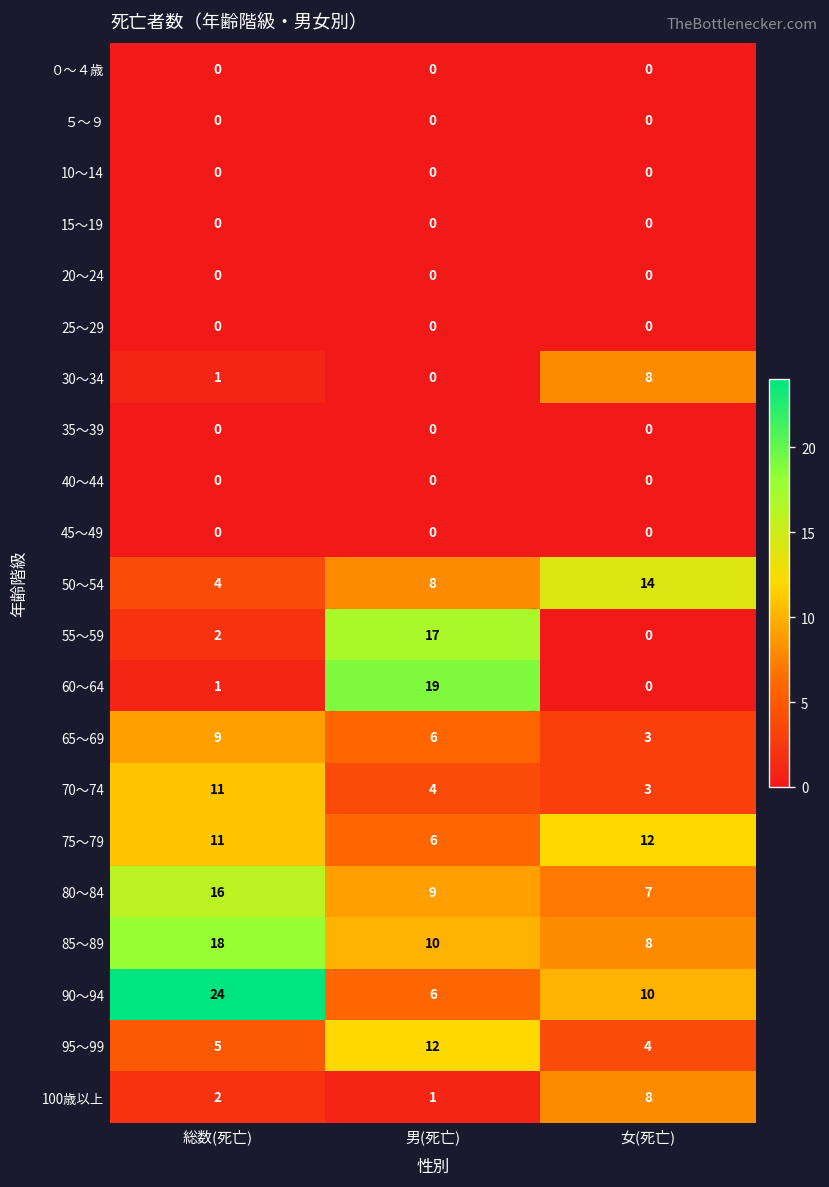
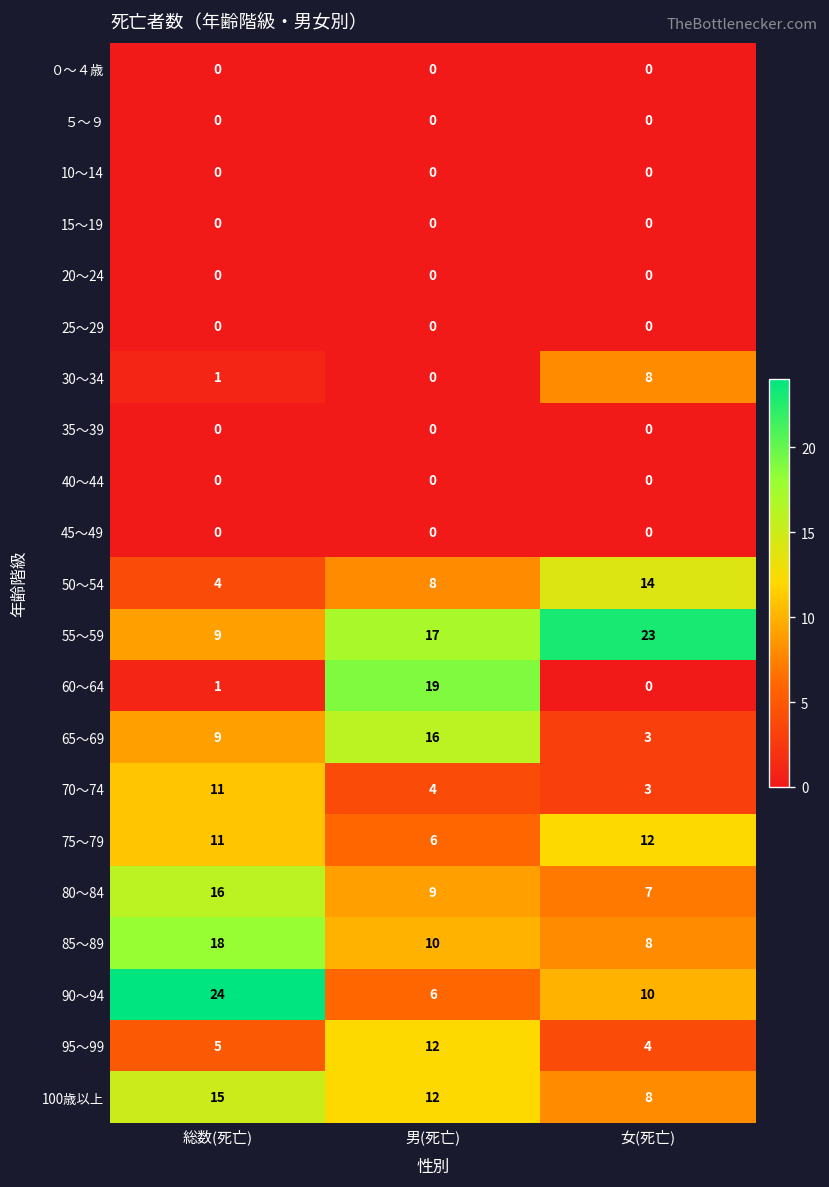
  {
    "０～４歳": {
      "総数(死亡)": 0,
      "男(死亡)": 0,
      "女(死亡)": 0
    },
    "５～９": {
      "総数(死亡)": 0,
      "男(死亡)": 0,
      "女(死亡)": 0
    },
    "10～14": {
      "総数(死亡)": 0,
      "男(死亡)": 0,
      "女(死亡)": 0
    },
    "15～19": {
      "総数(死亡)": 0,
      "男(死亡)": 0,
      "女(死亡)": 0
    },
    "20～24": {
      "総数(死亡)": 0,
      "男(死亡)": 0,
      "女(死亡)": 0
    },
    "25～29": {
      "総数(死亡)": 0,
      "男(死亡)": 0,
      "女(死亡)": 0
    },
    "30～34": {
      "総数(死亡)": 1,
      "男(死亡)": 0,
      "女(死亡)": 8
    },
    "35～39": {
      "総数(死亡)": 0,
      "男(死亡)": 0,
      "女(死亡)": 0
    },
    "40～44": {
      "総数(死亡)": 0,
      "男(死亡)": 0,
      "女(死亡)": 0
    },
    "45～49": {
      "総数(死亡)": 0,
      "男(死亡)": 0,
      "女(死亡)": 0
    },
    "50～54": {
      "総数(死亡)": 4,
      "男(死亡)": 8,
      "女(死亡)": 14
    },
    "55～59": {
-     "総数(死亡)": 2,
+     "総数(死亡)": 9,
      "男(死亡)": 17,
-     "女(死亡)": 0
+     "女(死亡)": 23
    },
    "60～64": {
      "総数(死亡)": 1,
      "男(死亡)": 19,
      "女(死亡)": 0
    },
    "65～69": {
      "総数(死亡)": 9,
-     "男(死亡)": 6,
+     "男(死亡)": 16,
      "女(死亡)": 3
    },
    "70～74": {
      "総数(死亡)": 11,
      "男(死亡)": 4,
      "女(死亡)": 3
    },
    "75～79": {
      "総数(死亡)": 11,
      "男(死亡)": 6,
      "女(死亡)": 12
    },
    "80～84": {
      "総数(死亡)": 16,
      "男(死亡)": 9,
      "女(死亡)": 7
    },
    "85～89": {
      "総数(死亡)": 18,
      "男(死亡)": 10,
      "女(死亡)": 8
    },
    "90～94": {
      "総数(死亡)": 24,
      "男(死亡)": 6,
      "女(死亡)": 10
    },
    "95～99": {
      "総数(死亡)": 5,
      "男(死亡)": 12,
      "女(死亡)": 4
    },
    "100歳以上": {
-     "総数(死亡)": 2,
-     "男(死亡)": 1,
+     "総数(死亡)": 15,
+     "男(死亡)": 12,
      "女(死亡)": 8
    }
  }
